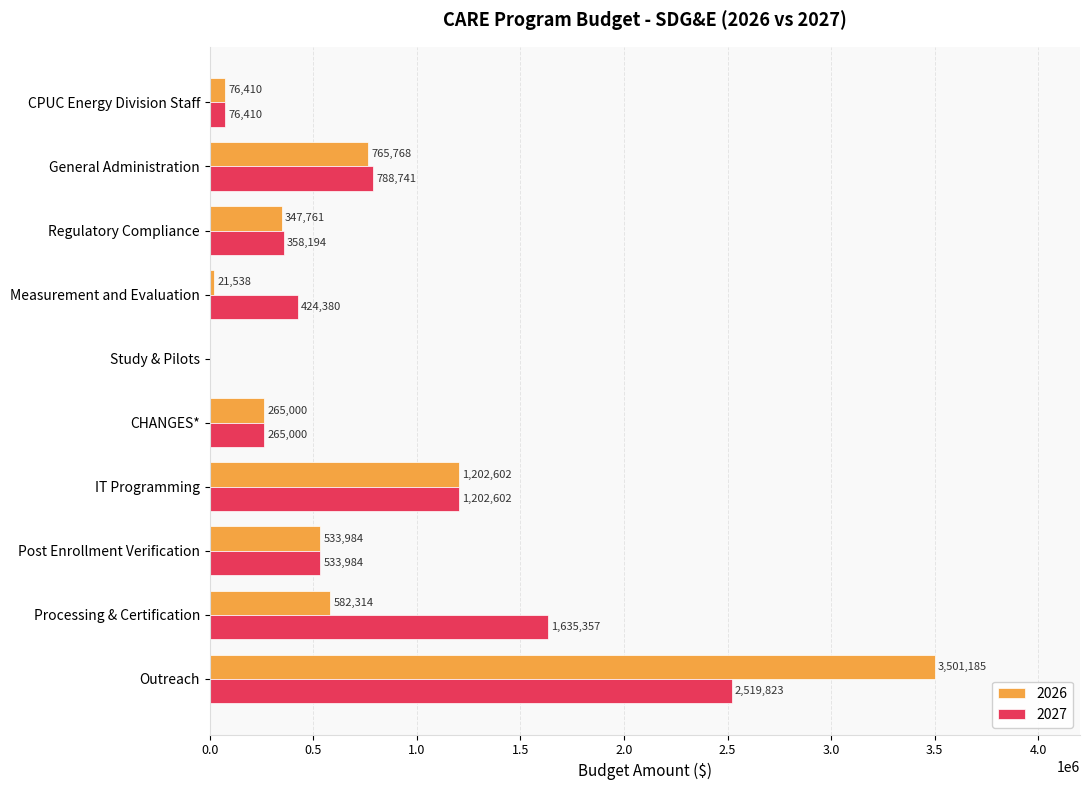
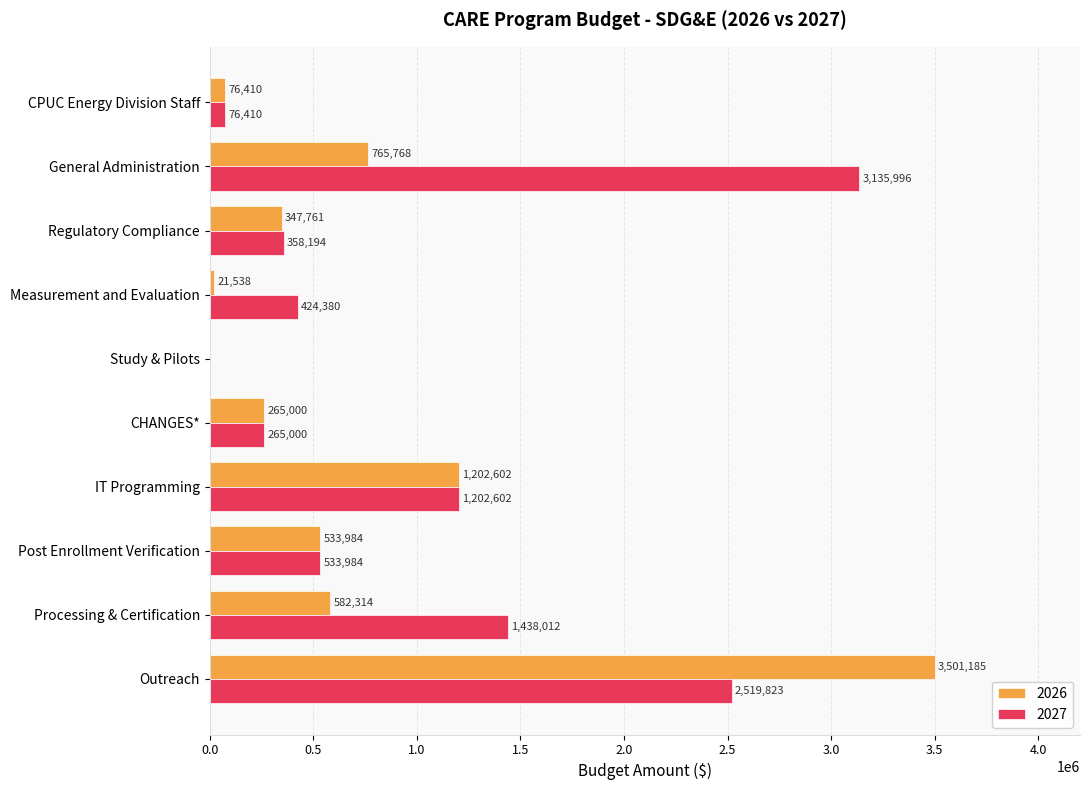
  {
    "2026": {
      "CPUC Energy Division Staff": "76,410",
      "General Administration": "765,768",
      "Regulatory Compliance": "347,761",
      "Measurement and Evaluation": "21,538",
      "CHANGES*": "265,000",
      "IT Programming": "1,202,602",
      "Post Enrollment Verification": "533,984",
      "Processing & Certification": "582,314",
      "Outreach": "3,501,185"
    },
    "2027": {
      "CPUC Energy Division Staff": "76,410",
-     "General Administration": "788,741",
+     "General Administration": "3,135,996",
      "Regulatory Compliance": "358,194",
      "Measurement and Evaluation": "424,380",
      "CHANGES*": "265,000",
      "IT Programming": "1,202,602",
      "Post Enrollment Verification": "533,984",
-     "Processing & Certification": "1,635,357",
+     "Processing & Certification": "1,438,012",
      "Outreach": "2,519,823"
    }
  }
